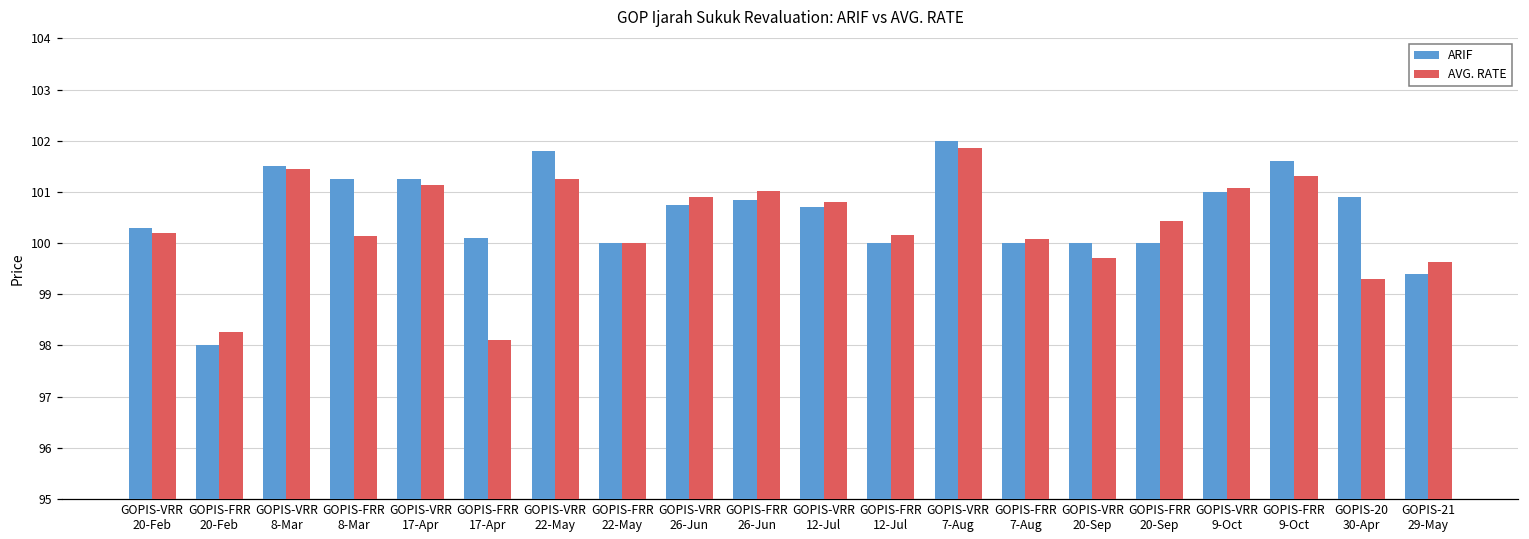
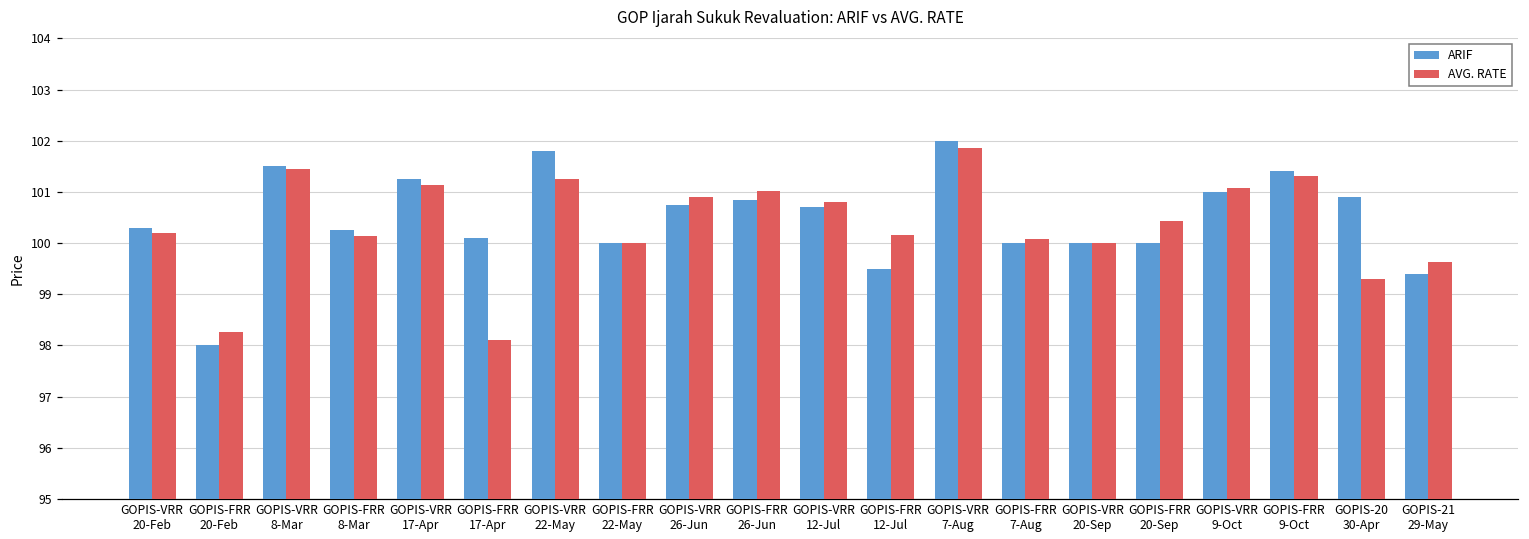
  {
    "ARIF": {
      "GOPIS-VRR 20-Feb": 100.3,
      "GOPIS-FRR 20-Feb": 98.0,
      "GOPIS-VRR 8-Mar": 101.5,
-     "GOPIS-FRR 8-Mar": 101.3,
+     "GOPIS-FRR 8-Mar": 100.3,
      "GOPIS-VRR 17-Apr": 101.3,
      "GOPIS-FRR 17-Apr": 100.1,
      "GOPIS-VRR 22-May": 101.8,
      "GOPIS-FRR 22-May": 100.0,
      "GOPIS-VRR 26-Jun": 100.8,
      "GOPIS-FRR 26-Jun": 100.9,
      "GOPIS-VRR 12-Jul": 100.7,
-     "GOPIS-FRR 12-Jul": 100.0,
+     "GOPIS-FRR 12-Jul": 99.5,
      "GOPIS-VRR 7-Aug": 102.0,
      "GOPIS-FRR 7-Aug": 100.0,
      "GOPIS-VRR 20-Sep": 100.0,
      "GOPIS-FRR 20-Sep": 100.0,
      "GOPIS-VRR 9-Oct": 101.0,
-     "GOPIS-FRR 9-Oct": 101.6,
+     "GOPIS-FRR 9-Oct": 101.4,
      "GOPIS-20 30-Apr": 100.9,
      "GOPIS-21 29-May": 99.4
    },
    "AVG. RATE": {
      "GOPIS-VRR 20-Feb": 100.2,
      "GOPIS-FRR 20-Feb": 98.3,
      "GOPIS-VRR 8-Mar": 101.5,
      "GOPIS-FRR 8-Mar": 100.1,
      "GOPIS-VRR 17-Apr": 101.1,
      "GOPIS-FRR 17-Apr": 98.1,
      "GOPIS-VRR 22-May": 101.3,
      "GOPIS-FRR 22-May": 100.0,
      "GOPIS-VRR 26-Jun": 100.9,
      "GOPIS-FRR 26-Jun": 101.0,
      "GOPIS-VRR 12-Jul": 100.8,
      "GOPIS-FRR 12-Jul": 100.2,
      "GOPIS-VRR 7-Aug": 101.9,
      "GOPIS-FRR 7-Aug": 100.1,
-     "GOPIS-VRR 20-Sep": 99.7,
+     "GOPIS-VRR 20-Sep": 100.0,
      "GOPIS-FRR 20-Sep": 100.4,
      "GOPIS-VRR 9-Oct": 101.1,
      "GOPIS-FRR 9-Oct": 101.3,
      "GOPIS-20 30-Apr": 99.3,
      "GOPIS-21 29-May": 99.6
    }
  }
